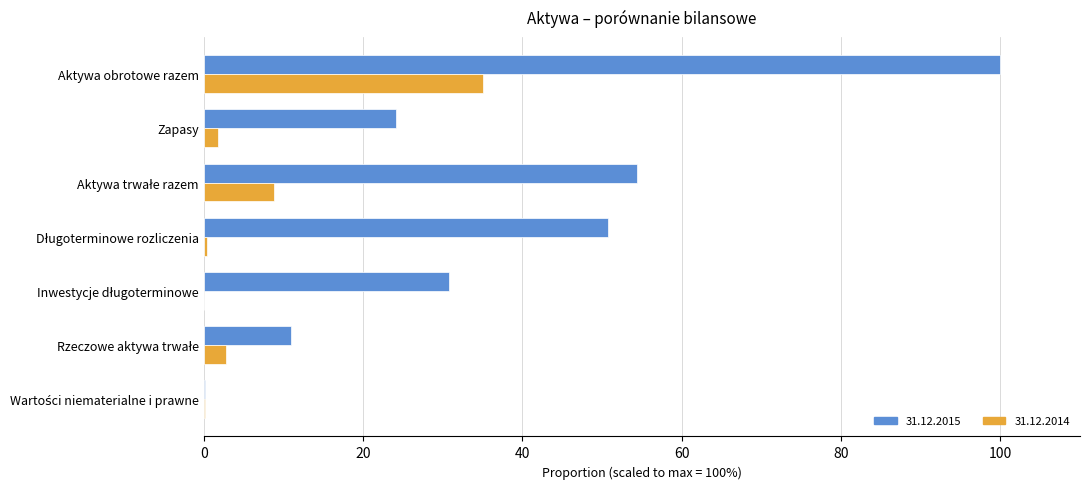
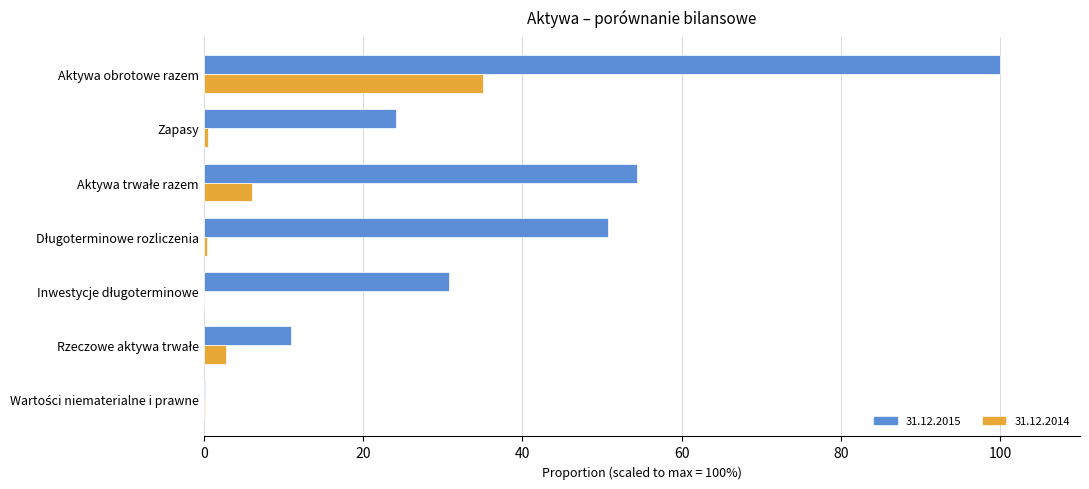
  {
    "31.12.2015": {
      "Aktywa obrotowe razem": 100,
      "Zapasy": 24,
      "Aktywa trwałe razem": 54,
      "Długoterminowe rozliczenia": 51,
      "Inwestycje długoterminowe": 31,
      "Rzeczowe aktywa trwałe": 11
    },
    "31.12.2014": {
      "Aktywa obrotowe razem": 35,
-     "Zapasy": 2,
-     "Aktywa trwałe razem": 9,
+     "Zapasy": 1,
+     "Aktywa trwałe razem": 6,
      "Długoterminowe rozliczenia": 0,
      "Inwestycje długoterminowe": 0,
      "Rzeczowe aktywa trwałe": 3
    }
  }
